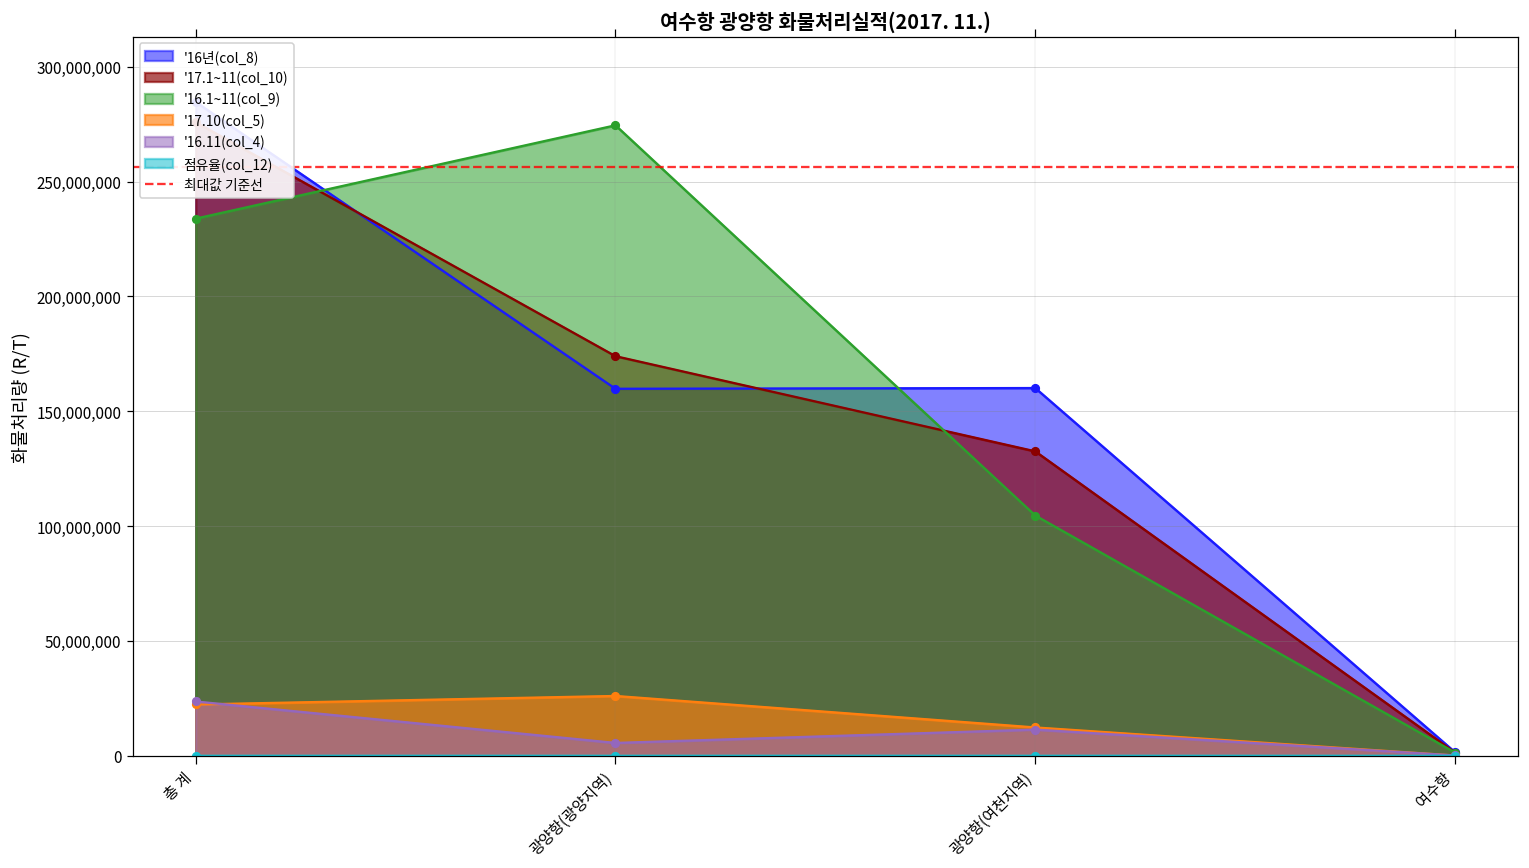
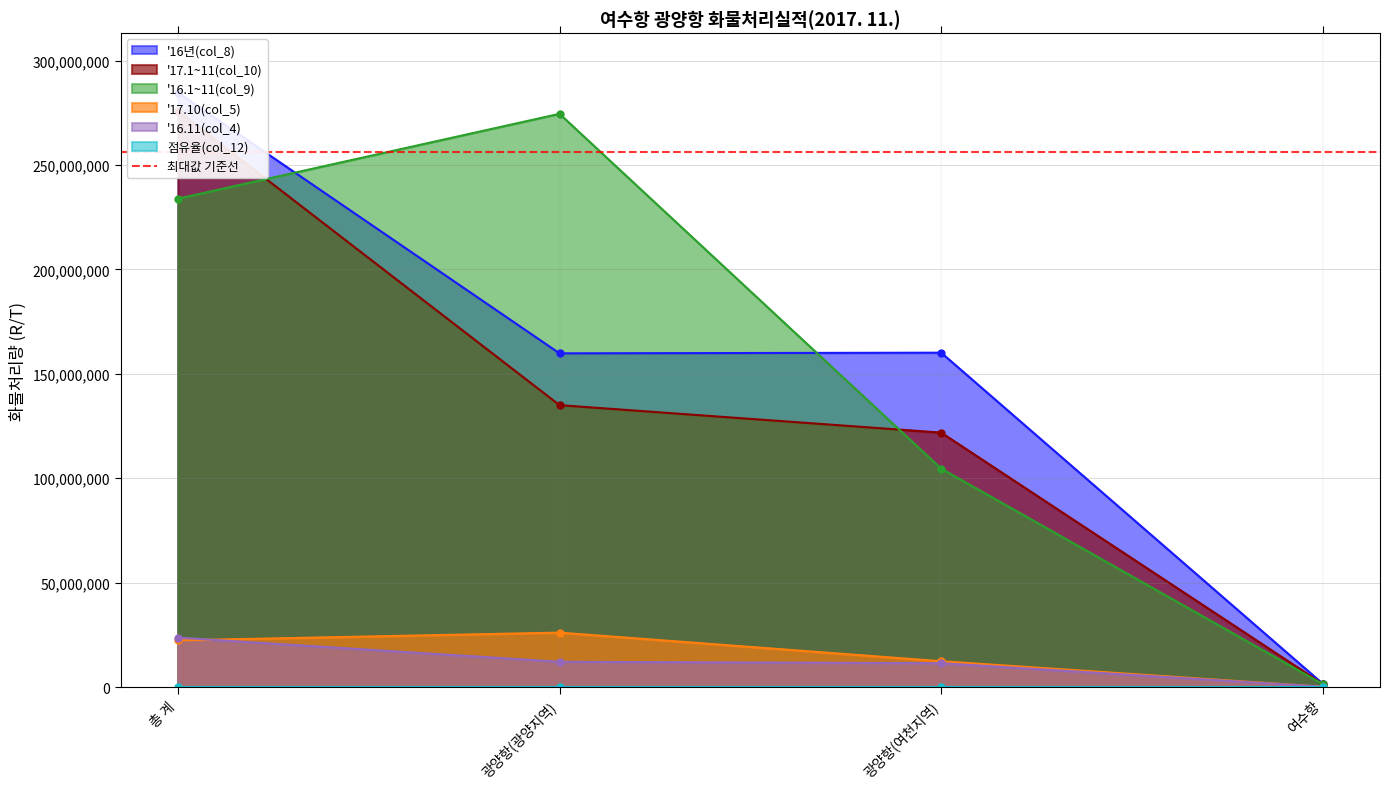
  {
    "'16년(col_8)": {
      "광양항(광양지역)": "160,000,000",
      "광양항(여천지역)": "160,000,000"
    },
    "'17.1~11(col_10)": {
-     "광양항(광양지역)": "174,000,000",
-     "광양항(여천지역)": "133,000,000"
+     "광양항(광양지역)": "135,000,000",
+     "광양항(여천지역)": "122,000,000"
    },
    "'16.1~11(col_9)": {
      "총 계": "234,000,000",
      "광양항(광양지역)": "275,000,000",
      "광양항(여천지역)": "105,000,000"
    },
    "'17.10(col_5)": {
      "총 계": "22,000,000",
      "광양항(광양지역)": "26,000,000"
    },
    "'16.11(col_4)": {
      "총 계": "24,000,000",
-     "광양항(광양지역)": "6,000,000"
+     "광양항(광양지역)": "12,000,000"
    },
    "점유율(col_12)": {
      "총 계": "0",
      "광양항(광양지역)": "0",
      "광양항(여천지역)": "0"
    }
  }
